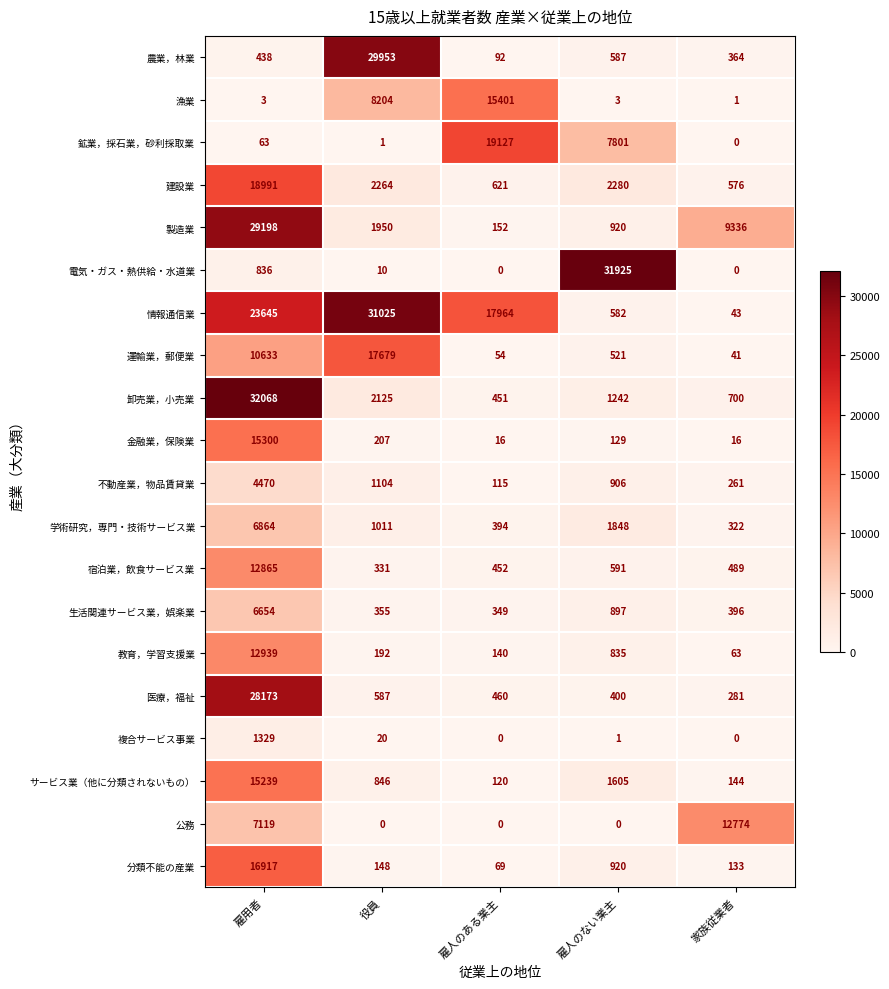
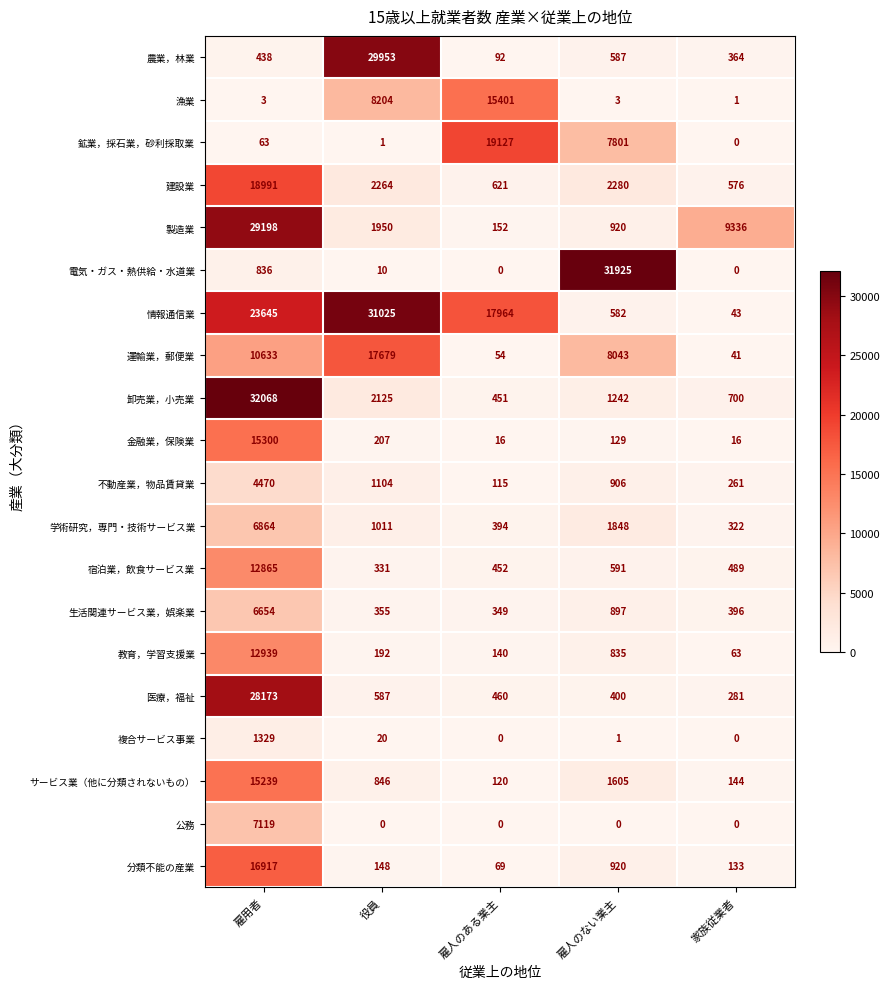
  {
    "農業，林業": {
      "雇用者": 438,
      "役員": 29953,
      "雇人のある業主": 92,
      "雇人のない業主": 587,
      "家族従業者": 364
    },
    "漁業": {
      "雇用者": 3,
      "役員": 8204,
      "雇人のある業主": 15401,
      "雇人のない業主": 3,
      "家族従業者": 1
    },
    "鉱業，採石業，砂利採取業": {
      "雇用者": 63,
      "役員": 1,
      "雇人のある業主": 19127,
      "雇人のない業主": 7801,
      "家族従業者": 0
    },
    "建設業": {
      "雇用者": 18991,
      "役員": 2264,
      "雇人のある業主": 621,
      "雇人のない業主": 2280,
      "家族従業者": 576
    },
    "製造業": {
      "雇用者": 29198,
      "役員": 1950,
      "雇人のある業主": 152,
      "雇人のない業主": 920,
      "家族従業者": 9336
    },
    "電気・ガス・熱供給・水道業": {
      "雇用者": 836,
      "役員": 10,
      "雇人のある業主": 0,
      "雇人のない業主": 31925,
      "家族従業者": 0
    },
    "情報通信業": {
      "雇用者": 23645,
      "役員": 31025,
      "雇人のある業主": 17964,
      "雇人のない業主": 582,
      "家族従業者": 43
    },
    "運輸業，郵便業": {
      "雇用者": 10633,
      "役員": 17679,
      "雇人のある業主": 54,
-     "雇人のない業主": 521,
+     "雇人のない業主": 8043,
      "家族従業者": 41
    },
    "卸売業，小売業": {
      "雇用者": 32068,
      "役員": 2125,
      "雇人のある業主": 451,
      "雇人のない業主": 1242,
      "家族従業者": 700
    },
    "金融業，保険業": {
      "雇用者": 15300,
      "役員": 207,
      "雇人のある業主": 16,
      "雇人のない業主": 129,
      "家族従業者": 16
    },
    "不動産業，物品賃貸業": {
      "雇用者": 4470,
      "役員": 1104,
      "雇人のある業主": 115,
      "雇人のない業主": 906,
      "家族従業者": 261
    },
    "学術研究，専門・技術サービス業": {
      "雇用者": 6864,
      "役員": 1011,
      "雇人のある業主": 394,
      "雇人のない業主": 1848,
      "家族従業者": 322
    },
    "宿泊業，飲食サービス業": {
      "雇用者": 12865,
      "役員": 331,
      "雇人のある業主": 452,
      "雇人のない業主": 591,
      "家族従業者": 489
    },
    "生活関連サービス業，娯楽業": {
      "雇用者": 6654,
      "役員": 355,
      "雇人のある業主": 349,
      "雇人のない業主": 897,
      "家族従業者": 396
    },
    "教育，学習支援業": {
      "雇用者": 12939,
      "役員": 192,
      "雇人のある業主": 140,
      "雇人のない業主": 835,
      "家族従業者": 63
    },
    "医療，福祉": {
      "雇用者": 28173,
      "役員": 587,
      "雇人のある業主": 460,
      "雇人のない業主": 400,
      "家族従業者": 281
    },
    "複合サービス事業": {
      "雇用者": 1329,
      "役員": 20,
      "雇人のある業主": 0,
      "雇人のない業主": 1,
      "家族従業者": 0
    },
    "サービス業（他に分類されないもの）": {
      "雇用者": 15239,
      "役員": 846,
      "雇人のある業主": 120,
      "雇人のない業主": 1605,
      "家族従業者": 144
    },
    "公務": {
      "雇用者": 7119,
      "役員": 0,
      "雇人のある業主": 0,
      "雇人のない業主": 0,
-     "家族従業者": 12774
+     "家族従業者": 0
    },
    "分類不能の産業": {
      "雇用者": 16917,
      "役員": 148,
      "雇人のある業主": 69,
      "雇人のない業主": 920,
      "家族従業者": 133
    }
  }
